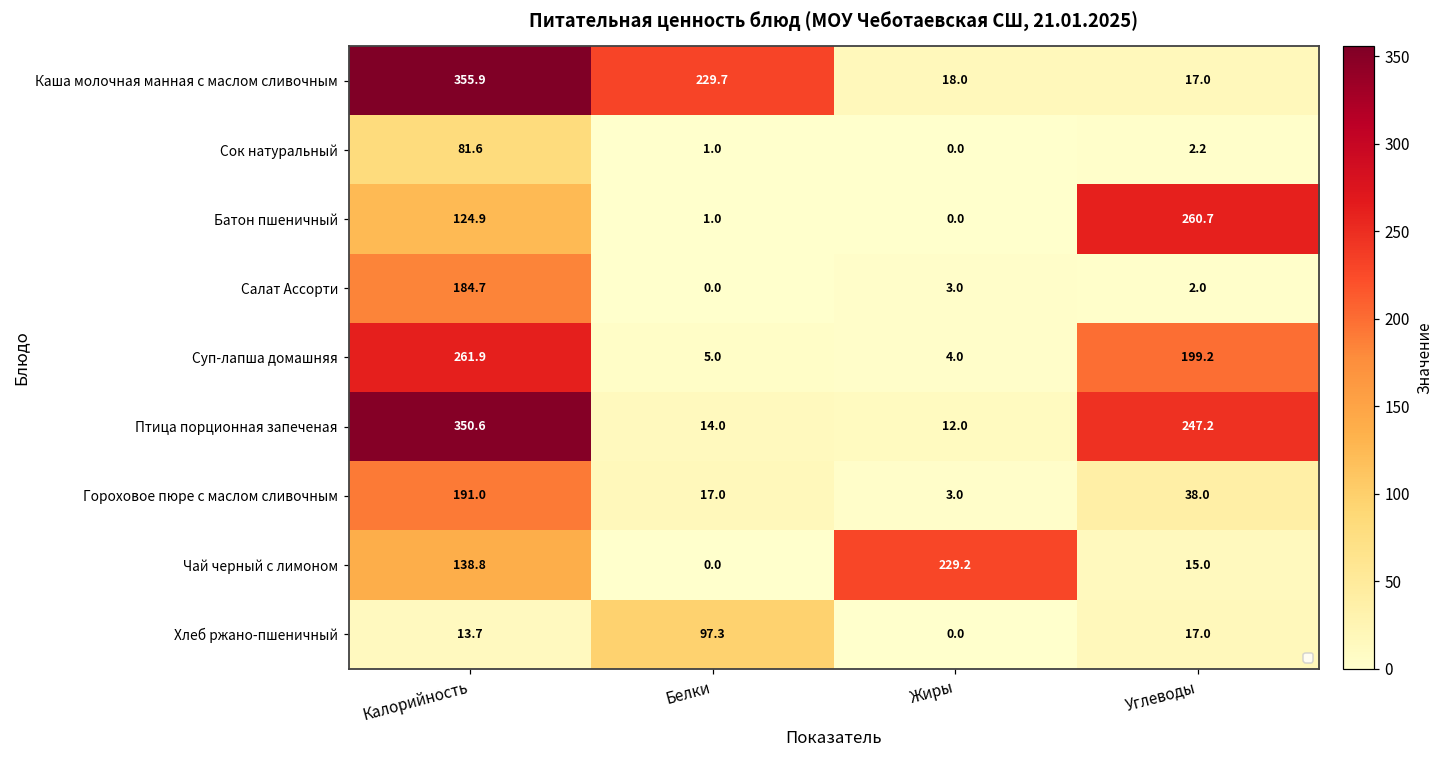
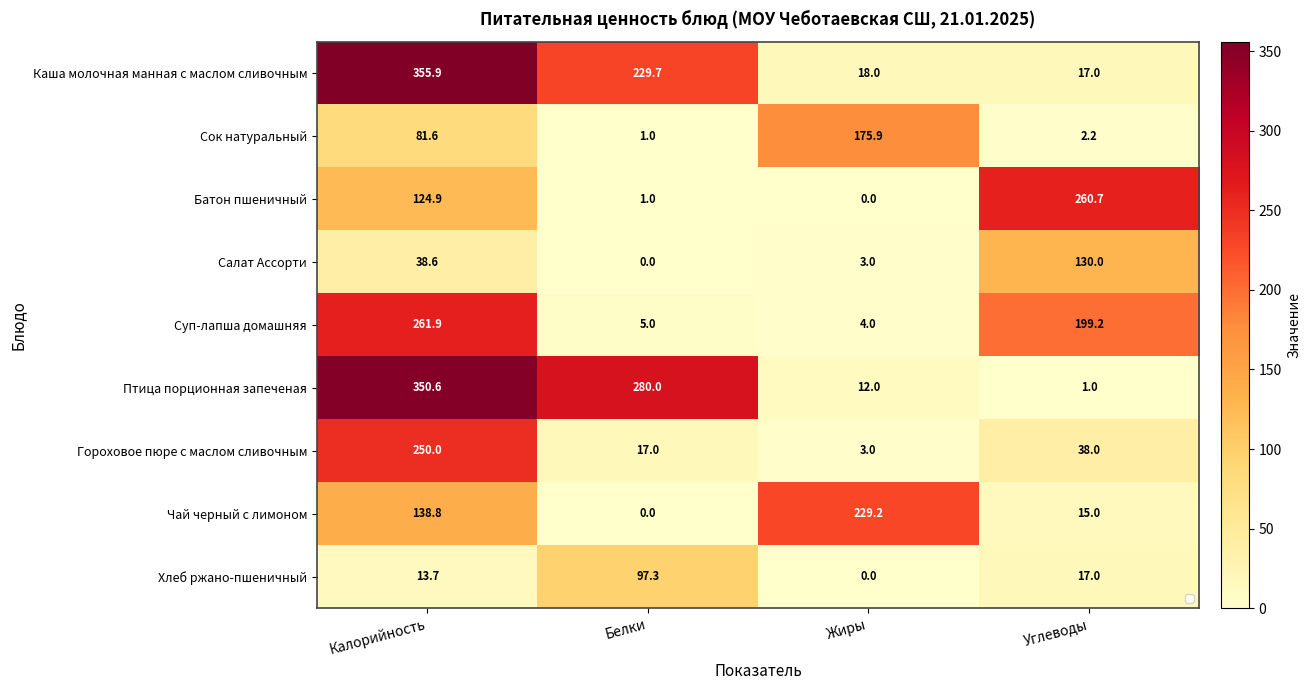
  {
    "Каша молочная манная с маслом сливочным": {
      "Калорийность": 355.9,
      "Белки": 229.7,
      "Жиры": 18.0,
      "Углеводы": 17.0
    },
    "Сок натуральный": {
      "Калорийность": 81.6,
      "Белки": 1.0,
-     "Жиры": 0.0,
+     "Жиры": 175.9,
      "Углеводы": 2.2
    },
    "Батон пшеничный": {
      "Калорийность": 124.9,
      "Белки": 1.0,
      "Жиры": 0.0,
      "Углеводы": 260.7
    },
    "Салат Ассорти": {
-     "Калорийность": 184.7,
+     "Калорийность": 38.6,
      "Белки": 0.0,
      "Жиры": 3.0,
-     "Углеводы": 2.0
+     "Углеводы": 130.0
    },
    "Суп-лапша домашняя": {
      "Калорийность": 261.9,
      "Белки": 5.0,
      "Жиры": 4.0,
      "Углеводы": 199.2
    },
    "Птица порционная запеченая": {
      "Калорийность": 350.6,
-     "Белки": 14.0,
+     "Белки": 280.0,
      "Жиры": 12.0,
-     "Углеводы": 247.2
+     "Углеводы": 1.0
    },
    "Гороховое пюре с маслом сливочным": {
-     "Калорийность": 191.0,
+     "Калорийность": 250.0,
      "Белки": 17.0,
      "Жиры": 3.0,
      "Углеводы": 38.0
    },
    "Чай черный с лимоном": {
      "Калорийность": 138.8,
      "Белки": 0.0,
      "Жиры": 229.2,
      "Углеводы": 15.0
    },
    "Хлеб ржано-пшеничный": {
      "Калорийность": 13.7,
      "Белки": 97.3,
      "Жиры": 0.0,
      "Углеводы": 17.0
    }
  }
